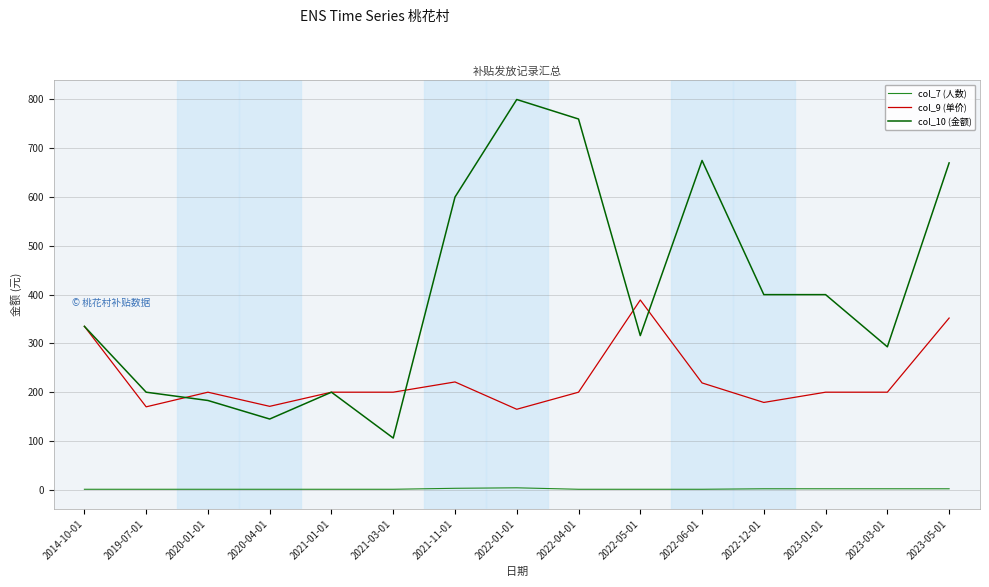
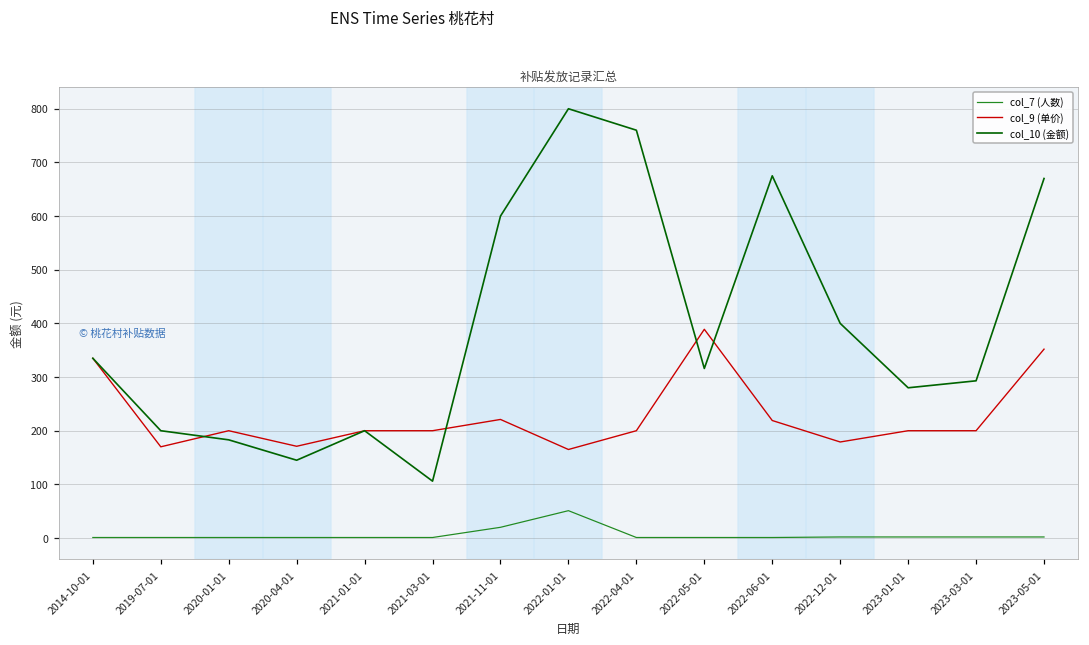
  {
    "col_7 (人数)": {
      "2014-10-01": 0,
      "2019-07-01": 0,
      "2020-01-01": 0,
      "2020-04-01": 0,
      "2021-01-01": 0,
      "2021-03-01": 0,
-     "2021-11-01": 0,
-     "2022-01-01": 0,
+     "2021-11-01": 20,
+     "2022-01-01": 50,
      "2022-04-01": 0,
      "2022-05-01": 0,
      "2022-06-01": 0,
      "2022-12-01": 0,
      "2023-01-01": 0,
      "2023-03-01": 0,
      "2023-05-01": 0
    },
    "col_9 (单价)": {
      "2019-07-01": 170,
      "2020-01-01": 200,
      "2020-04-01": 170,
      "2021-03-01": 200,
      "2021-11-01": 220,
      "2022-01-01": 170,
      "2022-04-01": 200,
      "2022-05-01": 390,
      "2022-06-01": 220,
      "2022-12-01": 180,
      "2023-01-01": 200,
      "2023-03-01": 200,
      "2023-05-01": 350
    },
    "col_10 (金额)": {
      "2019-07-01": 200,
      "2020-01-01": 180,
      "2020-04-01": 150,
      "2021-03-01": 110,
      "2021-11-01": 600,
      "2022-01-01": 800,
      "2022-04-01": 760,
      "2022-05-01": 320,
      "2022-06-01": 680,
      "2022-12-01": 400,
-     "2023-01-01": 400,
+     "2023-01-01": 280,
      "2023-03-01": 290,
      "2023-05-01": 670
    }
  }
